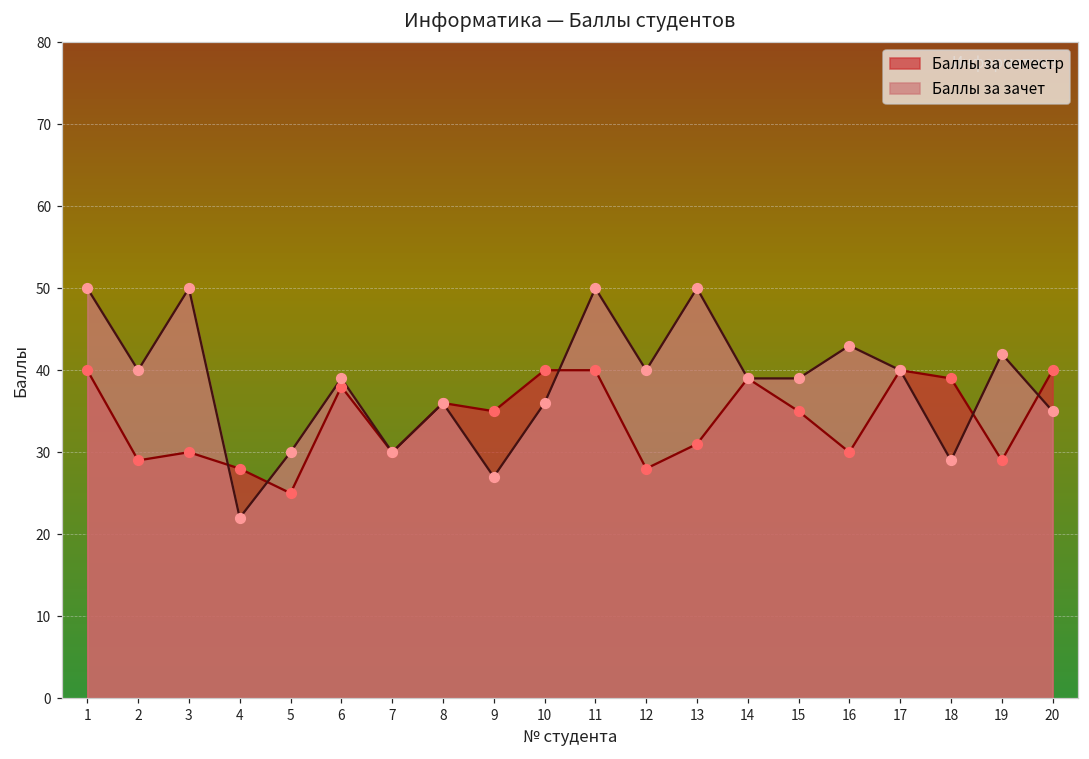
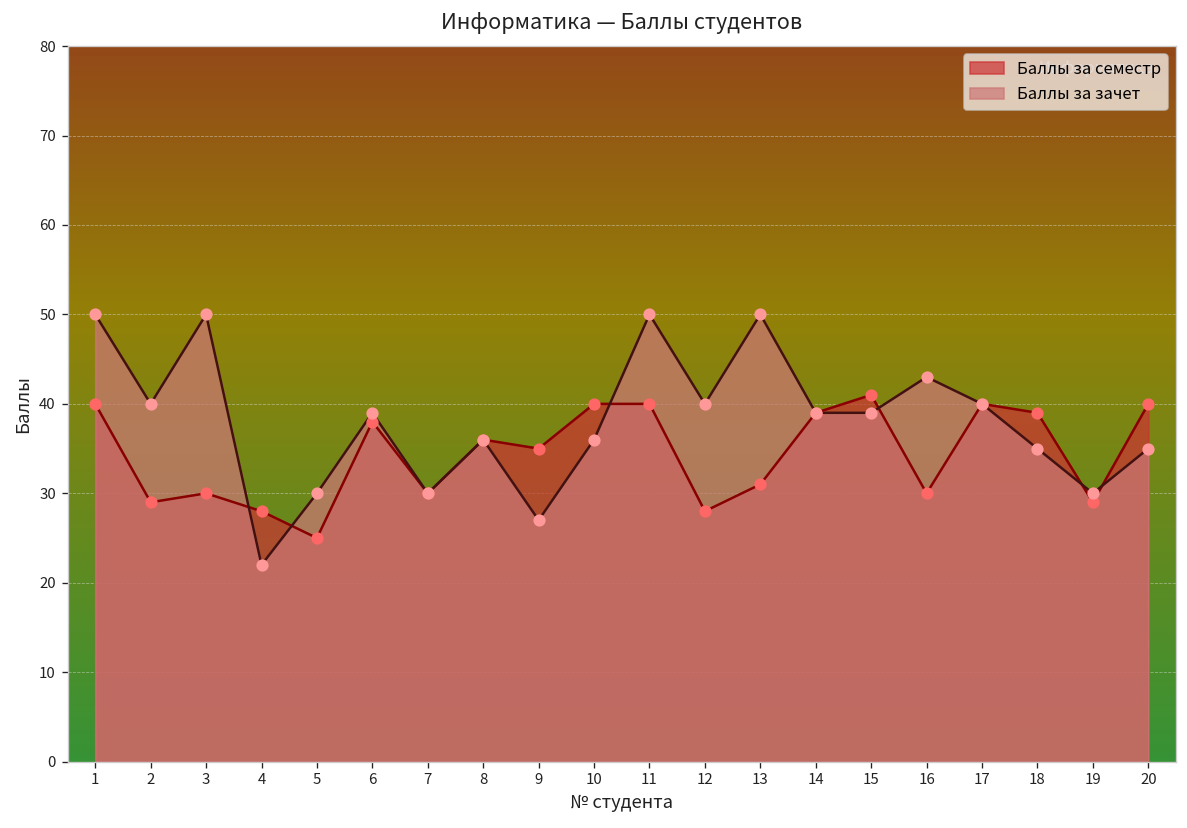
  {
    "Баллы за семестр": {
      "1": 40,
      "2": 29,
      "3": 30,
      "4": 28,
      "5": 25,
      "6": 38,
      "9": 35,
      "10": 40,
      "11": 40,
      "12": 28,
      "13": 31,
-     "15": 35,
+     "15": 41,
      "16": 30,
      "18": 39,
      "19": 29,
      "20": 40
    },
    "Баллы за зачет": {
      "1": 50,
      "2": 40,
      "3": 50,
      "4": 22,
      "5": 30,
      "6": 39,
      "9": 27,
      "10": 36,
      "11": 50,
      "12": 40,
      "13": 50,
      "15": 39,
      "16": 43,
-     "18": 29,
-     "19": 42,
+     "18": 35,
+     "19": 30,
      "20": 35
    }
  }
